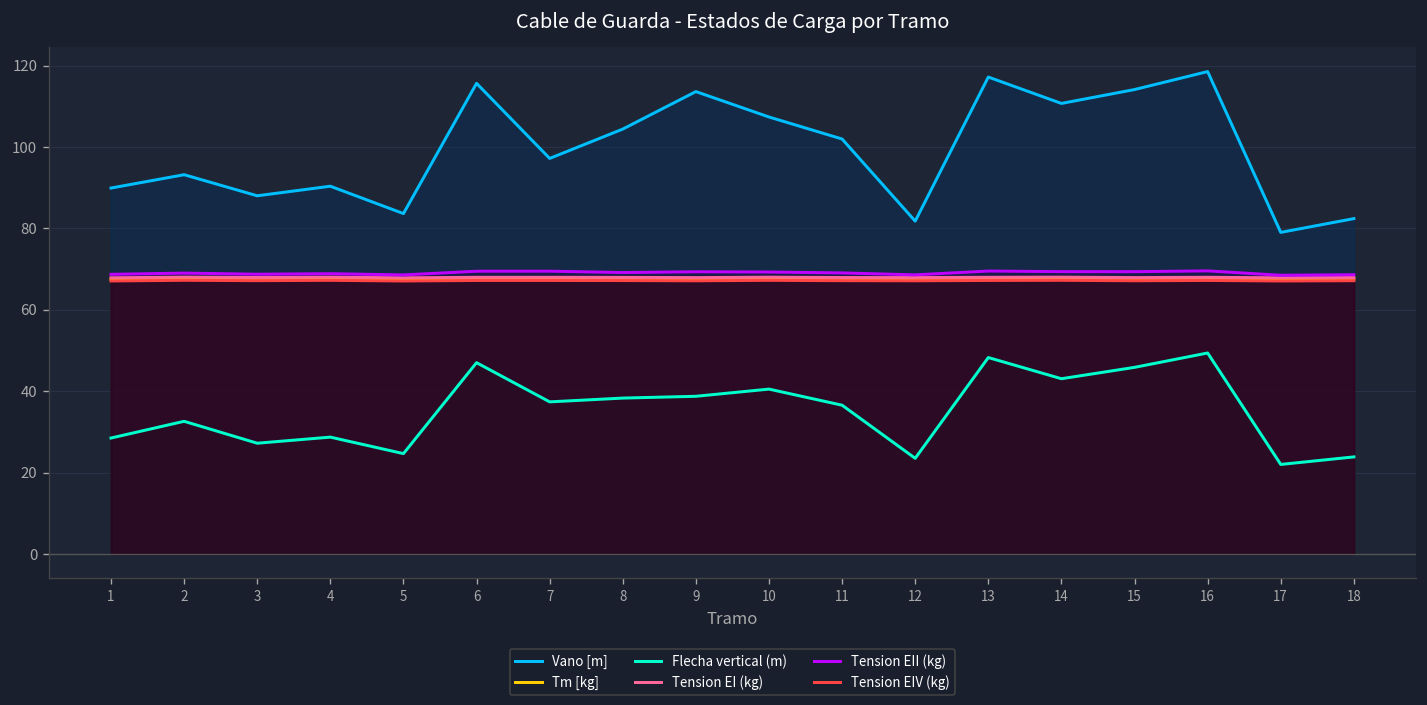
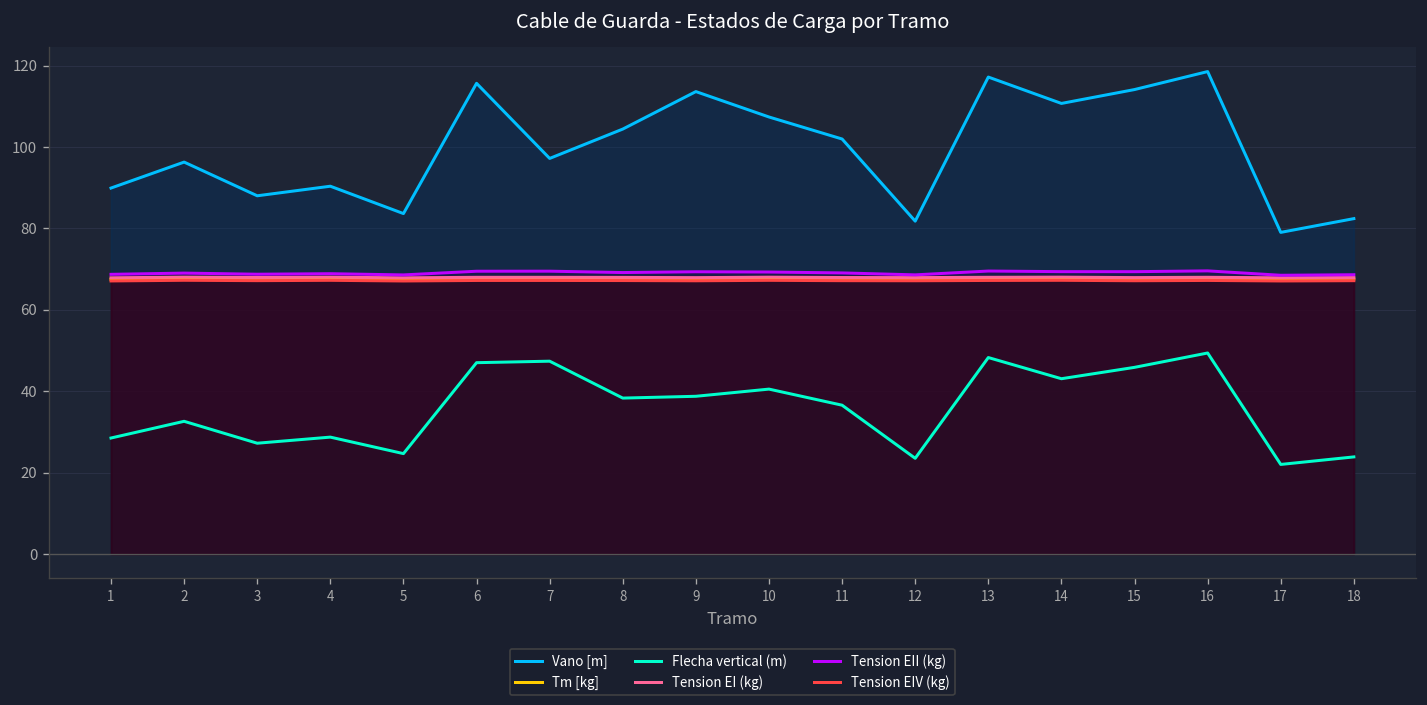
  {
    "Vano [m]": {
      "1": 90,
-     "2": 93,
+     "2": 96,
      "3": 88,
      "4": 90,
      "5": 84,
      "6": 116,
      "7": 97,
      "8": 104,
      "9": 114,
      "10": 107,
      "11": 102,
      "12": 82,
      "13": 117,
      "14": 111,
      "15": 114,
      "16": 119,
      "17": 79,
      "18": 82
    },
    "Flecha vertical (m)": {
      "1": 29,
      "2": 33,
      "3": 27,
      "4": 29,
      "5": 25,
      "6": 47,
-     "7": 37,
+     "7": 47,
      "8": 38,
      "9": 39,
      "10": 41,
      "11": 37,
      "12": 24,
      "13": 48,
      "14": 43,
      "15": 46,
      "16": 49,
      "17": 22,
      "18": 24
    },
    "Tension EII (kg)": {
      "1": 69,
      "2": 69,
      "3": 69,
      "4": 69,
      "6": 69,
      "7": 69,
      "8": 69,
      "9": 69,
      "10": 69,
      "11": 69,
      "13": 70,
      "14": 69,
      "15": 69,
      "16": 70
    }
  }
